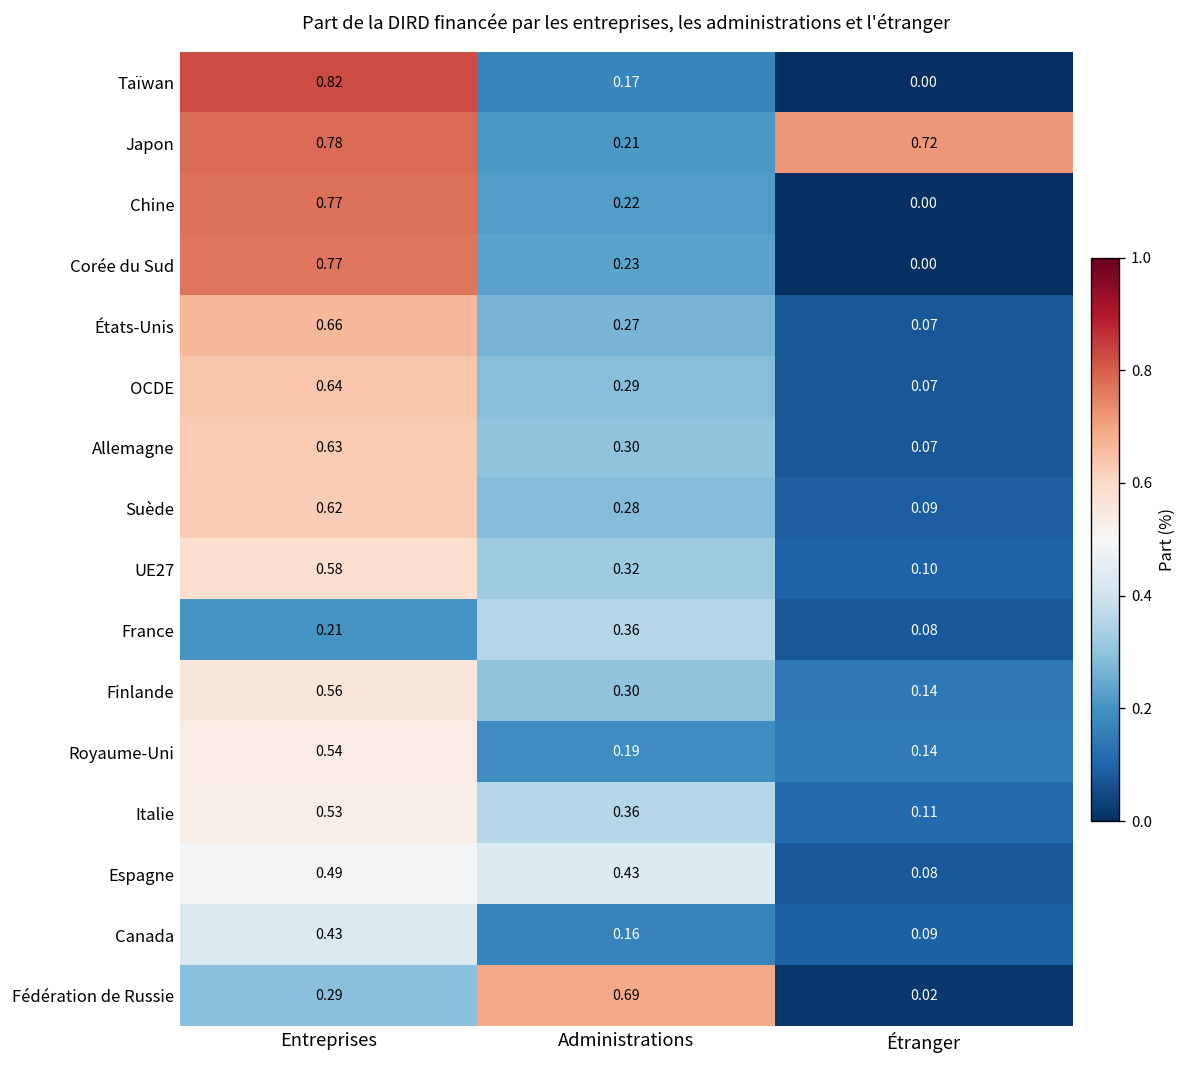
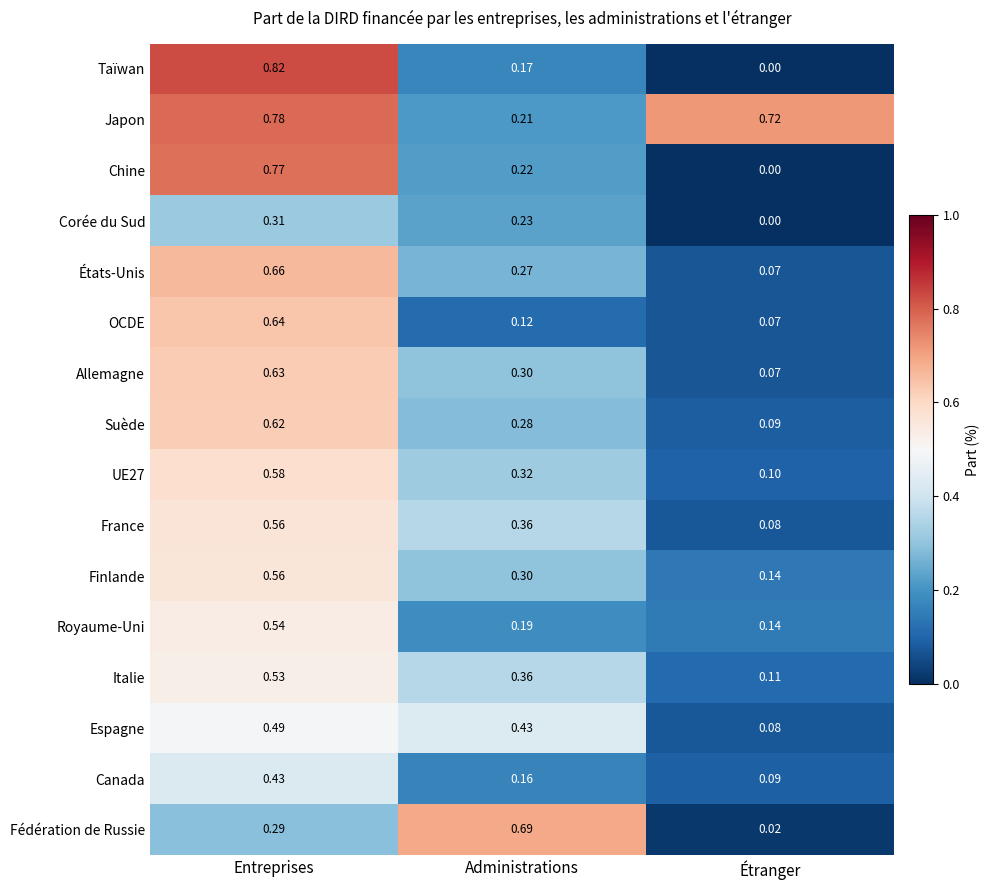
  {
    "Taïwan": {
      "Entreprises": 0.82,
      "Administrations": 0.17,
      "Étranger": 0.00
    },
    "Japon": {
      "Entreprises": 0.78,
      "Administrations": 0.21,
      "Étranger": 0.72
    },
    "Chine": {
      "Entreprises": 0.77,
      "Administrations": 0.22,
      "Étranger": 0.00
    },
    "Corée du Sud": {
-     "Entreprises": 0.77,
+     "Entreprises": 0.31,
      "Administrations": 0.23,
      "Étranger": 0.00
    },
    "États-Unis": {
      "Entreprises": 0.66,
      "Administrations": 0.27,
      "Étranger": 0.07
    },
    "OCDE": {
      "Entreprises": 0.64,
-     "Administrations": 0.29,
+     "Administrations": 0.12,
      "Étranger": 0.07
    },
    "Allemagne": {
      "Entreprises": 0.63,
      "Administrations": 0.30,
      "Étranger": 0.07
    },
    "Suède": {
      "Entreprises": 0.62,
      "Administrations": 0.28,
      "Étranger": 0.09
    },
    "UE27": {
      "Entreprises": 0.58,
      "Administrations": 0.32,
      "Étranger": 0.10
    },
    "France": {
-     "Entreprises": 0.21,
+     "Entreprises": 0.56,
      "Administrations": 0.36,
      "Étranger": 0.08
    },
    "Finlande": {
      "Entreprises": 0.56,
      "Administrations": 0.30,
      "Étranger": 0.14
    },
    "Royaume-Uni": {
      "Entreprises": 0.54,
      "Administrations": 0.19,
      "Étranger": 0.14
    },
    "Italie": {
      "Entreprises": 0.53,
      "Administrations": 0.36,
      "Étranger": 0.11
    },
    "Espagne": {
      "Entreprises": 0.49,
      "Administrations": 0.43,
      "Étranger": 0.08
    },
    "Canada": {
      "Entreprises": 0.43,
      "Administrations": 0.16,
      "Étranger": 0.09
    },
    "Fédération de Russie": {
      "Entreprises": 0.29,
      "Administrations": 0.69,
      "Étranger": 0.02
    }
  }
